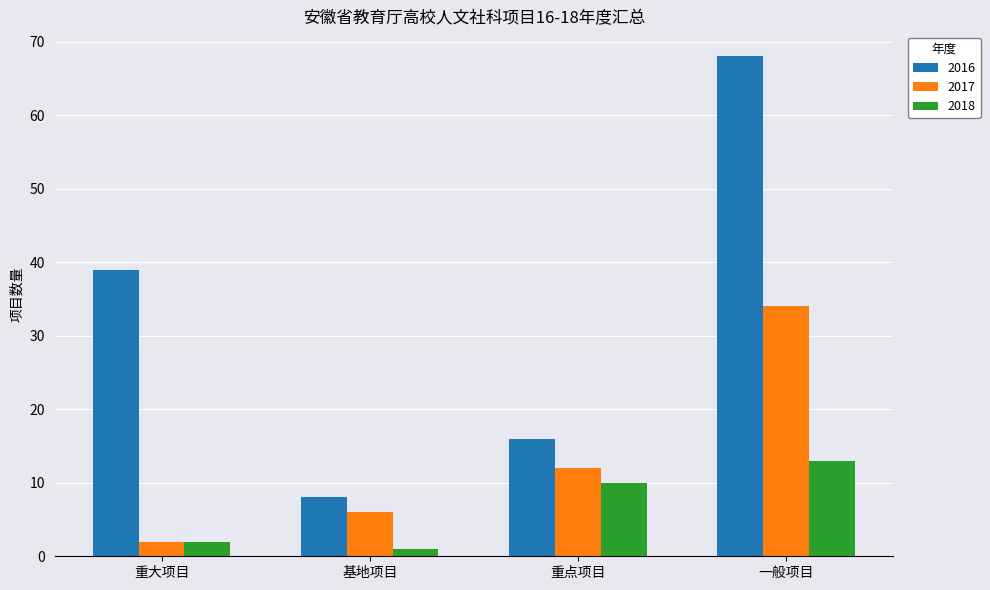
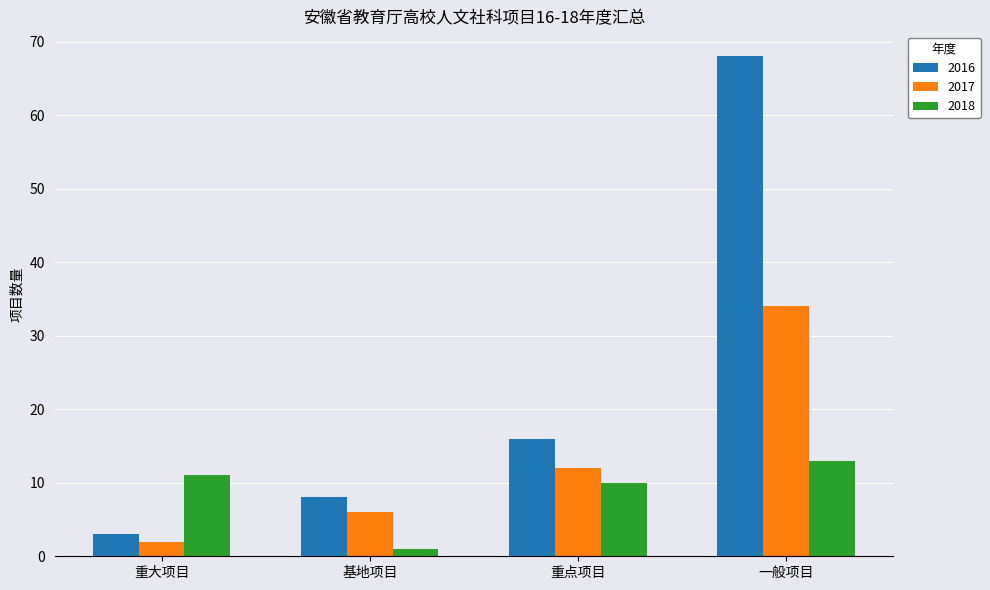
  {
    "2016": {
-     "重大项目": 39,
+     "重大项目": 3,
      "基地项目": 8,
      "重点项目": 16,
      "一般项目": 68
    },
    "2017": {
      "重大项目": 2,
      "基地项目": 6,
      "重点项目": 12,
      "一般项目": 34
    },
    "2018": {
-     "重大项目": 2,
+     "重大项目": 11,
      "基地项目": 1,
      "重点项目": 10,
      "一般项目": 13
    }
  }
